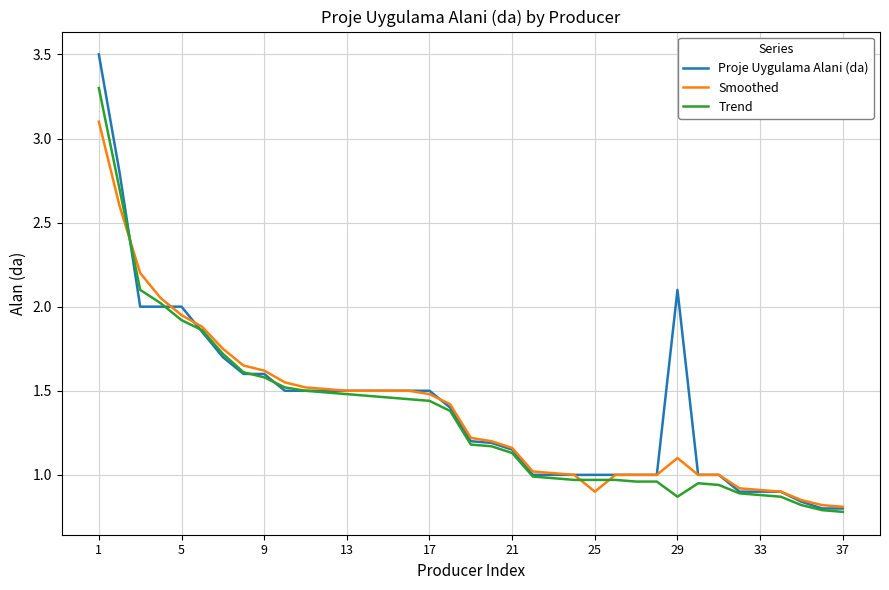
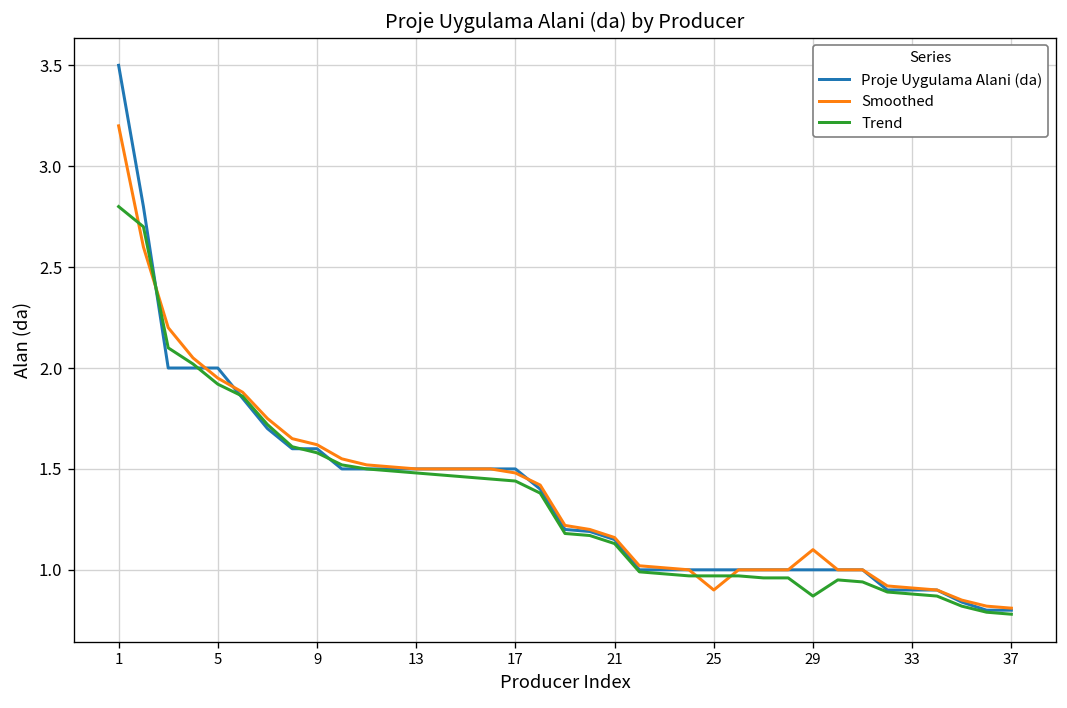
  {
    "Proje Uygulama Alani (da)": {
      "1": 3.5,
      "5": 2.0,
      "9": 1.6,
      "17": 1.5,
      "25": 1.0,
-     "29": 2.1
+     "29": 1.0
    },
    "Smoothed": {
-     "1": 3.1,
+     "1": 3.2,
      "5": 1.95,
      "9": 1.62,
      "17": 1.48,
      "25": 0.9,
      "29": 1.1
    },
    "Trend": {
-     "1": 3.3,
+     "1": 2.8,
      "5": 1.92,
      "9": 1.58,
      "13": 1.48,
      "17": 1.44,
      "21": 1.13,
      "25": 0.97,
      "29": 0.87,
      "33": 0.88,
      "37": 0.78
    }
  }
